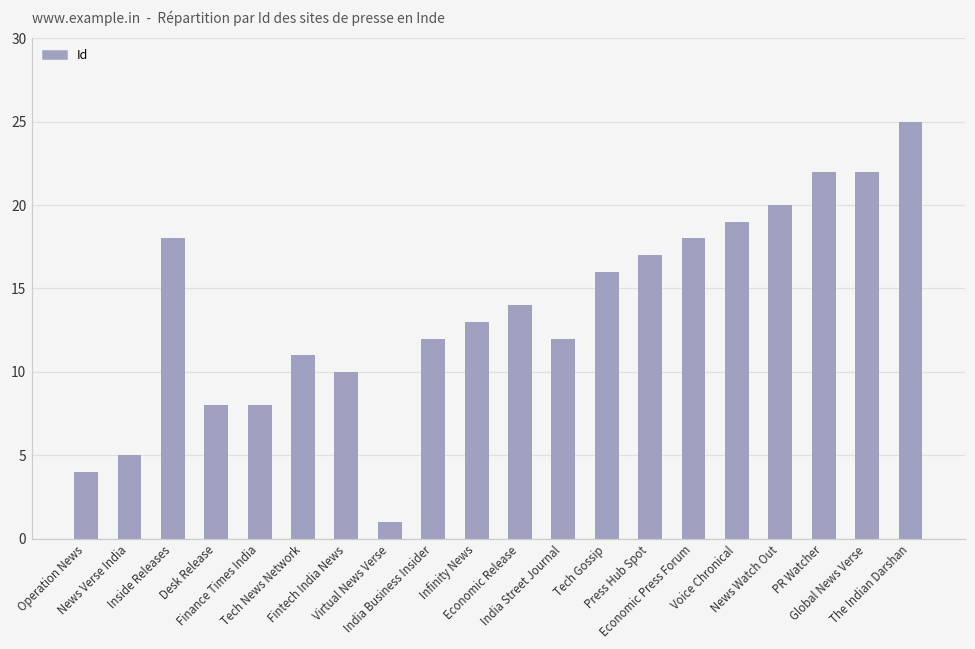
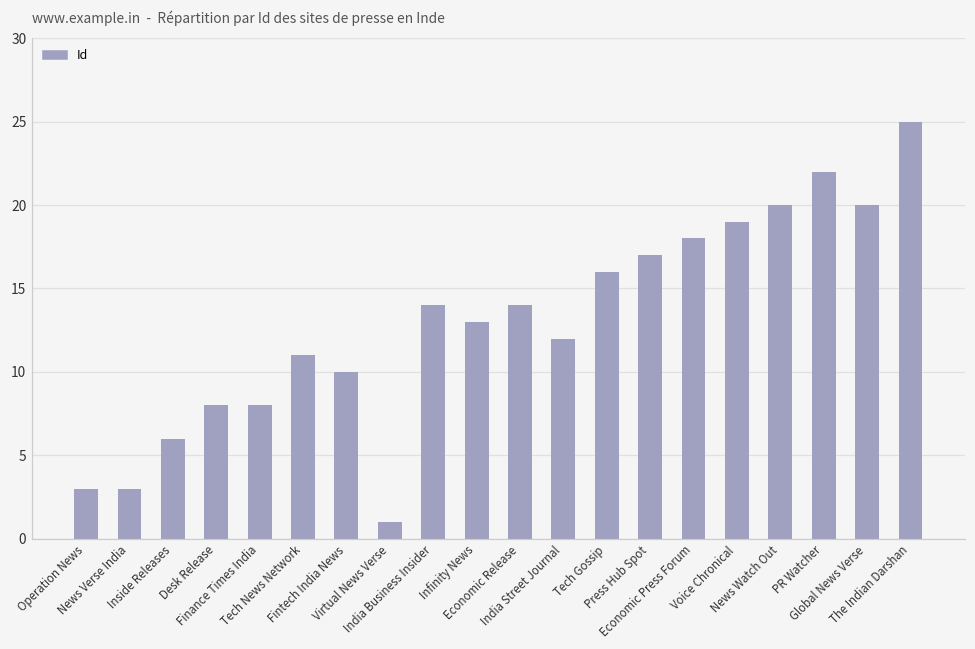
  {
-   "Operation News": 4,
-   "News Verse India": 5,
-   "Inside Releases": 18,
+   "Operation News": 3,
+   "News Verse India": 3,
+   "Inside Releases": 6,
    "Desk Release": 8,
    "Finance Times India": 8,
    "Tech News Network": 11,
    "Fintech India News": 10,
    "Virtual News Verse": 1,
-   "India Business Insider": 12,
+   "India Business Insider": 14,
    "Infinity News": 13,
    "Economic Release": 14,
    "India Street Journal": 12,
    "Tech Gossip": 16,
    "Press Hub Spot": 17,
    "Economic Press Forum": 18,
    "Voice Chronical": 19,
    "News Watch Out": 20,
    "PR Watcher": 22,
-   "Global News Verse": 22,
+   "Global News Verse": 20,
    "The Indian Darshan": 25
  }
